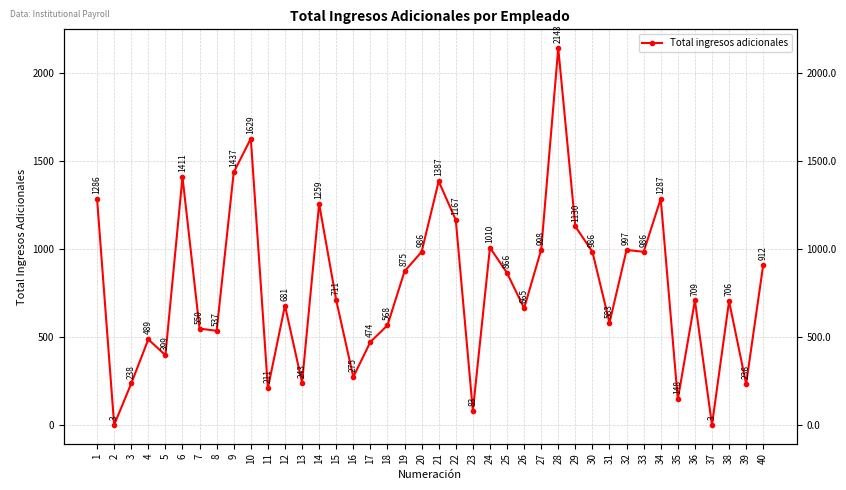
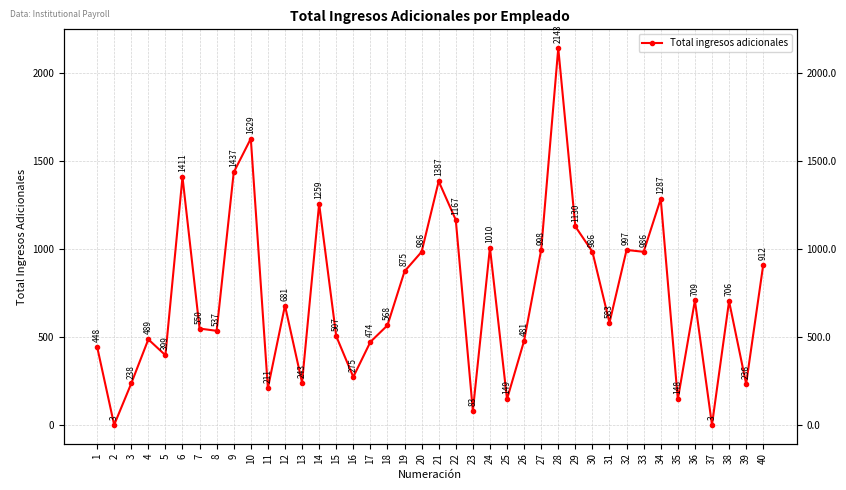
  {
-   "1": 1286,
+   "1": 448,
    "2": 3,
    "3": 238,
    "4": 489,
    "5": 399,
    "6": 1411,
    "7": 550,
    "8": 537,
    "9": 1437,
    "10": 1629,
    "11": 211,
    "12": 681,
    "13": 243,
    "14": 1259,
-   "15": 711,
+   "15": 507,
    "16": 275,
    "17": 474,
    "18": 568,
    "19": 875,
    "20": 986,
    "21": 1387,
    "22": 1167,
    "23": 83,
    "24": 1010,
-   "25": 866,
-   "26": 665,
+   "25": 149,
+   "26": 481,
    "27": 998,
    "28": 2143,
    "29": 1130,
    "30": 986,
    "31": 583,
    "32": 997,
    "33": 986,
    "34": 1287,
    "35": 148,
    "36": 709,
    "37": 3,
    "38": 706,
    "39": 236,
    "40": 912
  }
